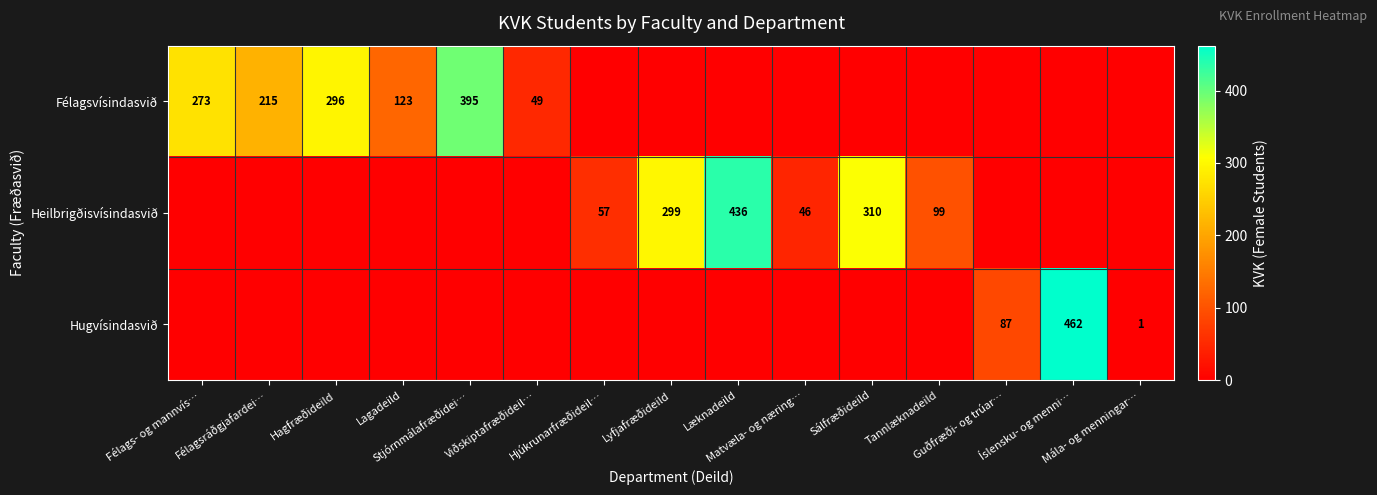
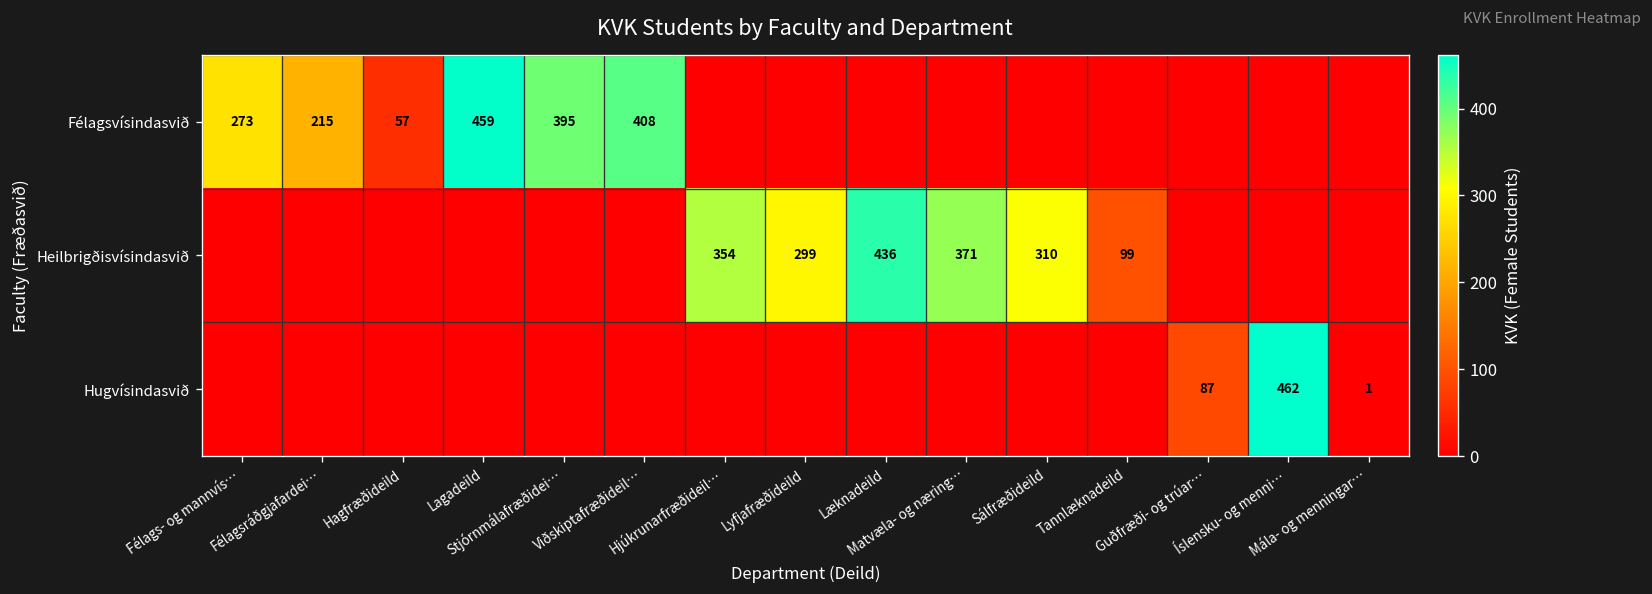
  {
    "Félagsvísindasvið": {
      "Félags- og mannvís…": 273,
      "Félagsráðgjafardei…": 215,
-     "Hagfræðideild": 296,
-     "Lagadeild": 123,
+     "Hagfræðideild": 57,
+     "Lagadeild": 459,
      "Stjórnmálafræðidei…": 395,
-     "Viðskiptafræðideil…": 49
+     "Viðskiptafræðideil…": 408
    },
    "Heilbrigðisvísindasvið": {
-     "Hjúkrunarfræðideil…": 57,
+     "Hjúkrunarfræðideil…": 354,
      "Lyfjafræðideild": 299,
      "Læknadeild": 436,
-     "Matvæla- og næring…": 46,
+     "Matvæla- og næring…": 371,
      "Sálfræðideild": 310,
      "Tannlæknadeild": 99
    },
    "Hugvísindasvið": {
      "Guðfræði- og trúar…": 87,
      "Íslensku- og menni…": 462,
      "Mála- og menningar…": 1
    }
  }
